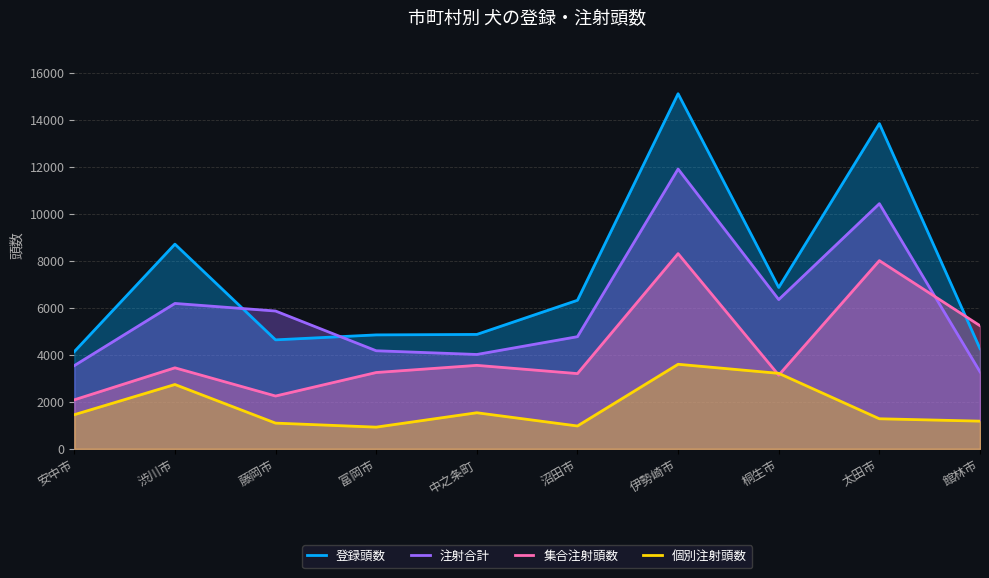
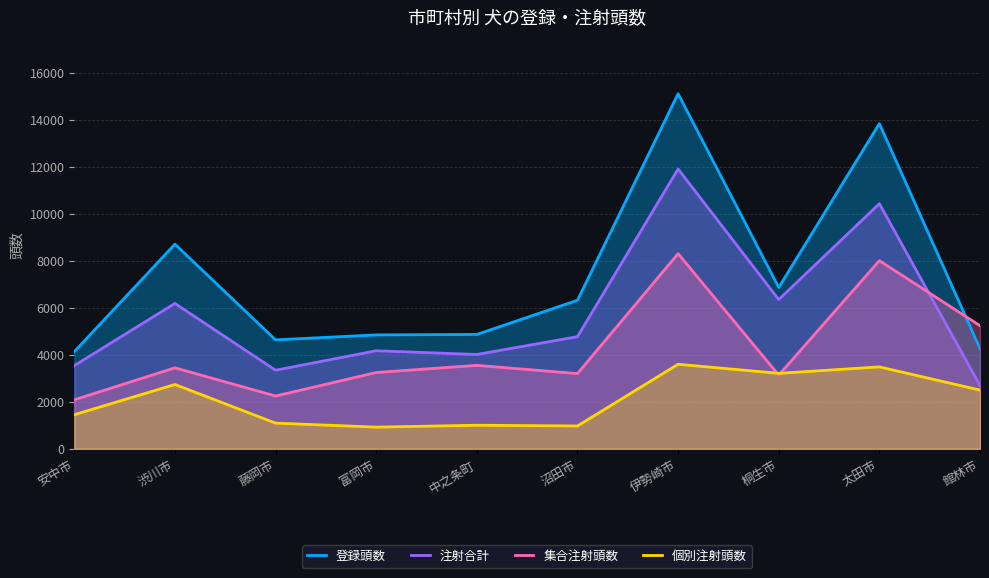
  {
    "登録頭数": {
      "安中市": 4100,
      "渋川市": 8700,
      "藤岡市": 4600,
      "富岡市": 4900,
      "中之条町": 4900,
      "沼田市": 6300,
      "伊勢崎市": 15100,
      "桐生市": 6900,
      "太田市": 13800,
      "館林市": 4300
    },
    "注射合計": {
      "安中市": 3500,
      "渋川市": 6200,
-     "藤岡市": 5900,
+     "藤岡市": 3300,
      "富岡市": 4200,
      "中之条町": 4000,
      "沼田市": 4800,
      "伊勢崎市": 11900,
      "桐生市": 6400,
      "太田市": 10400,
-     "館林市": 3300
+     "館林市": 2700
    },
    "集合注射頭数": {
      "安中市": 2100,
      "渋川市": 3500,
      "藤岡市": 2300,
      "富岡市": 3300,
      "中之条町": 3600,
      "沼田市": 3200,
      "伊勢崎市": 8300,
      "太田市": 8000,
      "館林市": 5200
    },
    "個別注射頭数": {
      "安中市": 1500,
      "渋川市": 2700,
      "藤岡市": 1100,
      "富岡市": 900,
-     "中之条町": 1500,
+     "中之条町": 1000,
      "沼田市": 1000,
      "伊勢崎市": 3600,
-     "太田市": 1300,
-     "館林市": 1200
+     "太田市": 3500,
+     "館林市": 2500
    }
  }
